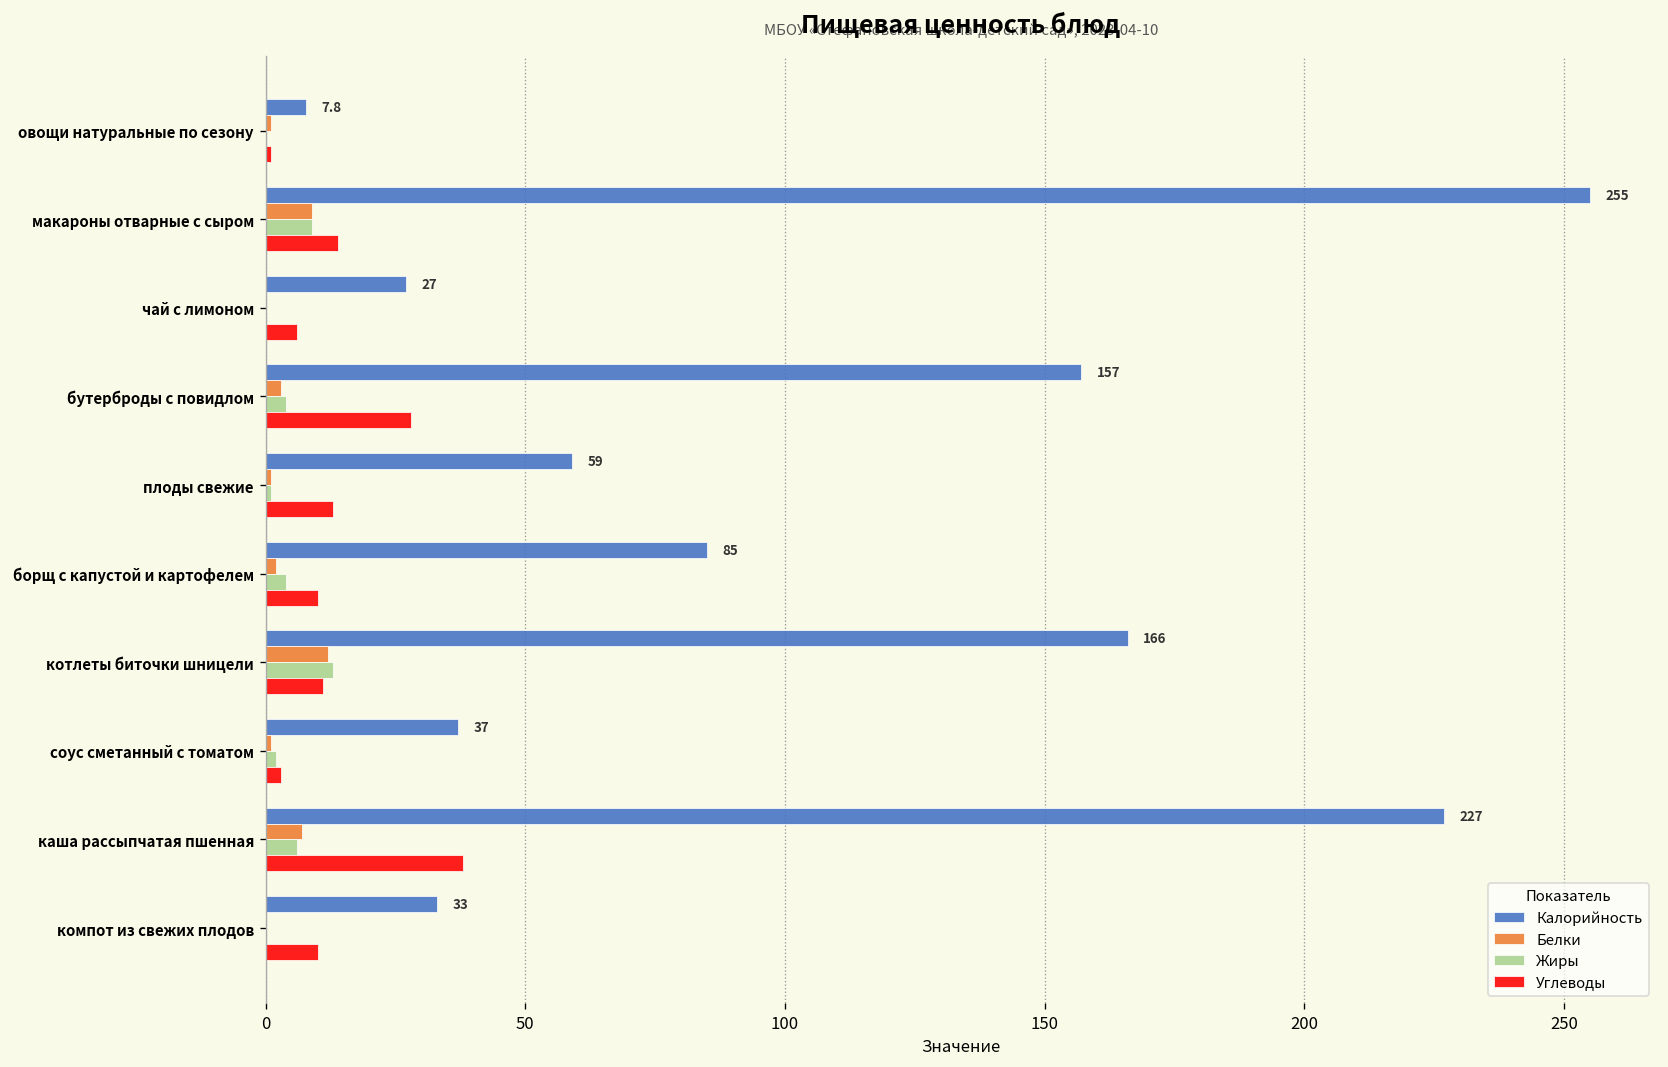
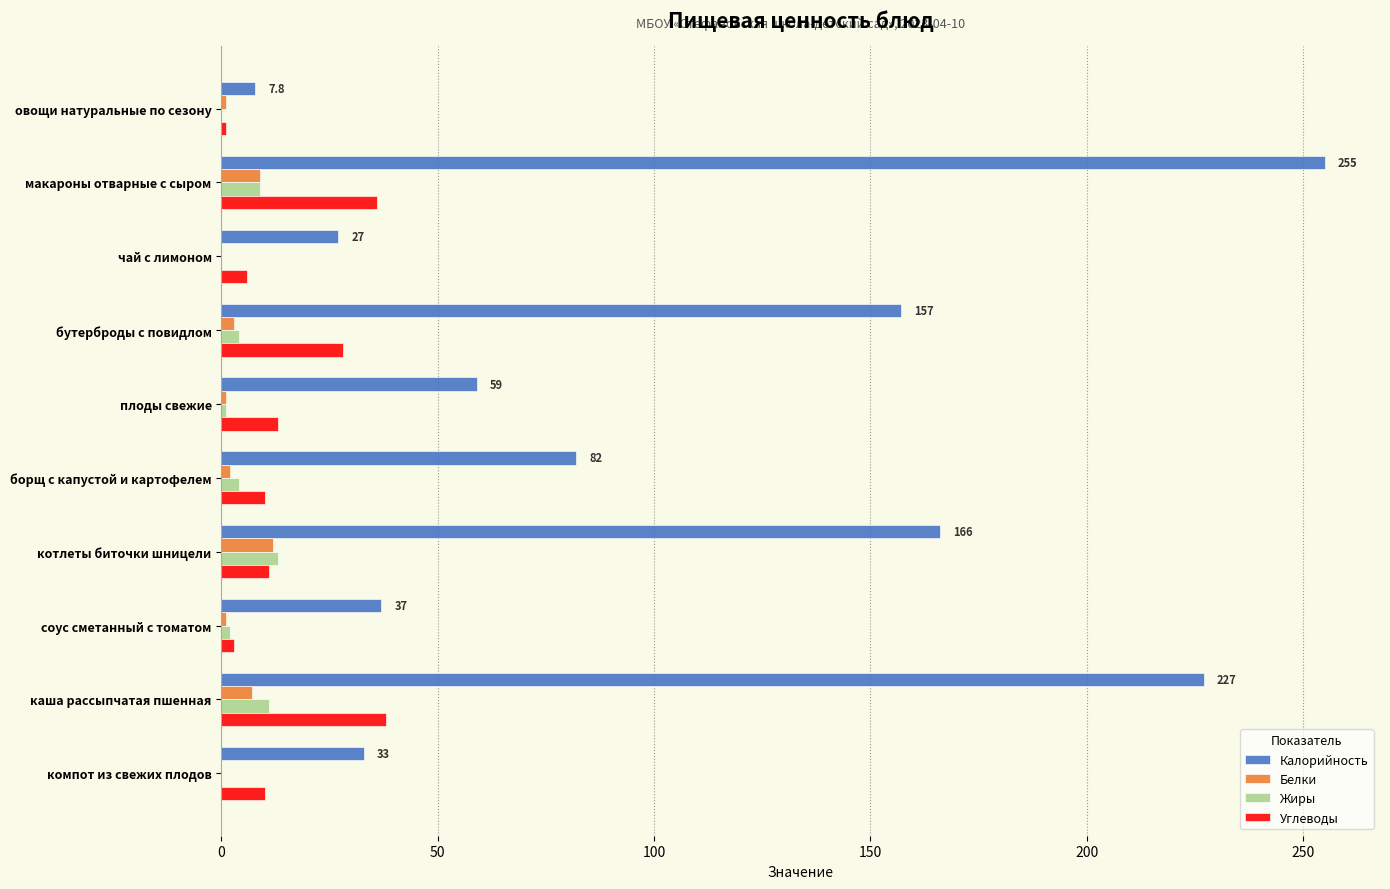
  {
    "Калорийность": {
      "овощи натуральные по сезону": 7.8,
      "макароны отварные с сыром": 255,
      "чай с лимоном": 27,
      "бутерброды с повидлом": 157,
      "плоды свежие": 59,
-     "борщ с капустой и картофелем": 85,
+     "борщ с капустой и картофелем": 82,
      "котлеты биточки шницели": 166,
      "соус сметанный с томатом": 37,
      "каша рассыпчатая пшенная": 227,
      "компот из свежих плодов": 33
    },
    "Белки": {
      "овощи натуральные по сезону": 1,
      "макароны отварные с сыром": 9,
      "чай с лимоном": 0,
      "бутерброды с повидлом": 3,
      "плоды свежие": 1,
      "борщ с капустой и картофелем": 2,
      "котлеты биточки шницели": 12,
      "соус сметанный с томатом": 1,
      "каша рассыпчатая пшенная": 7,
      "компот из свежих плодов": 0
    },
    "Жиры": {
      "овощи натуральные по сезону": 0,
      "макароны отварные с сыром": 9,
      "чай с лимоном": 0,
      "бутерброды с повидлом": 4,
      "плоды свежие": 1,
      "борщ с капустой и картофелем": 4,
      "котлеты биточки шницели": 13,
      "соус сметанный с томатом": 2,
-     "каша рассыпчатая пшенная": 6,
+     "каша рассыпчатая пшенная": 11,
      "компот из свежих плодов": 0
    },
    "Углеводы": {
      "овощи натуральные по сезону": 1,
-     "макароны отварные с сыром": 14,
+     "макароны отварные с сыром": 36,
      "чай с лимоном": 6,
      "бутерброды с повидлом": 28,
      "плоды свежие": 13,
      "борщ с капустой и картофелем": 10,
      "котлеты биточки шницели": 11,
      "соус сметанный с томатом": 3,
      "каша рассыпчатая пшенная": 38,
      "компот из свежих плодов": 10
    }
  }
